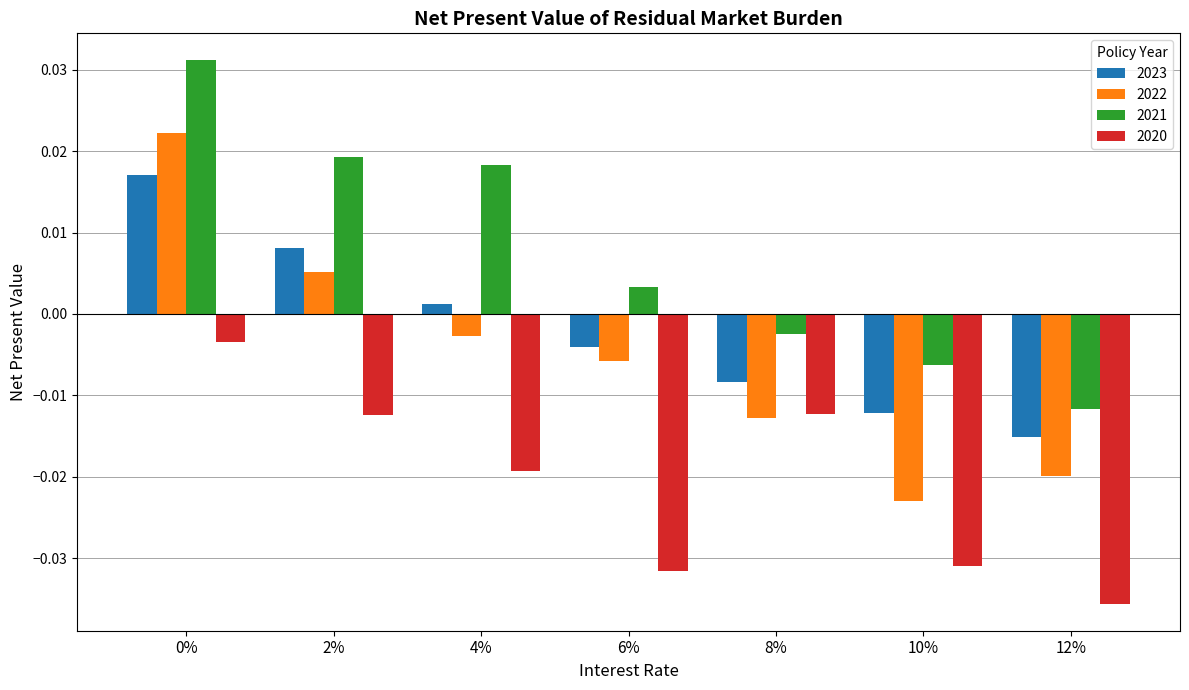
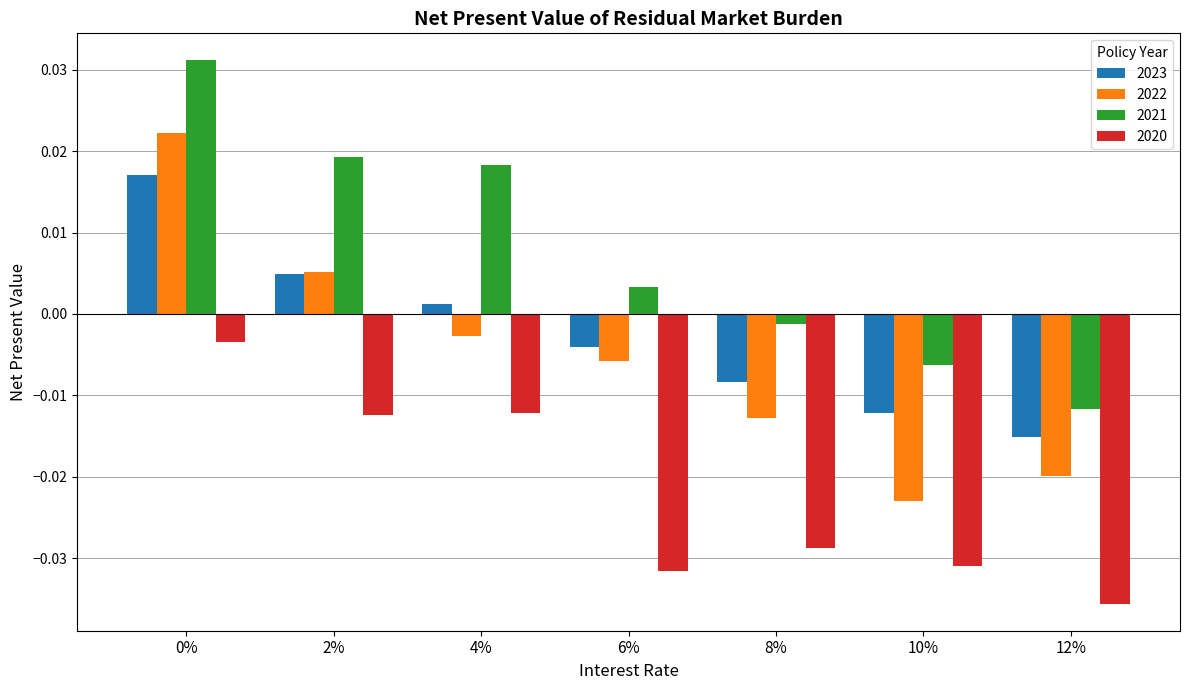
  {
    "2023": {
      "0%": 0.017,
-     "2%": 0.008,
+     "2%": 0.005,
      "4%": 0.001,
      "6%": -0.004,
      "8%": -0.008,
      "10%": -0.012,
      "12%": -0.015
    },
    "2022": {
      "0%": 0.022,
      "2%": 0.005,
      "4%": -0.003,
      "6%": -0.006,
      "8%": -0.013,
      "10%": -0.023,
      "12%": -0.020
    },
    "2021": {
      "0%": 0.031,
      "2%": 0.019,
      "4%": 0.018,
      "6%": 0.003,
-     "8%": -0.002,
+     "8%": -0.001,
      "10%": -0.006,
      "12%": -0.012
    },
    "2020": {
      "0%": -0.003,
      "2%": -0.012,
-     "4%": -0.019,
+     "4%": -0.012,
      "6%": -0.032,
-     "8%": -0.012,
+     "8%": -0.029,
      "10%": -0.031,
      "12%": -0.036
    }
  }
